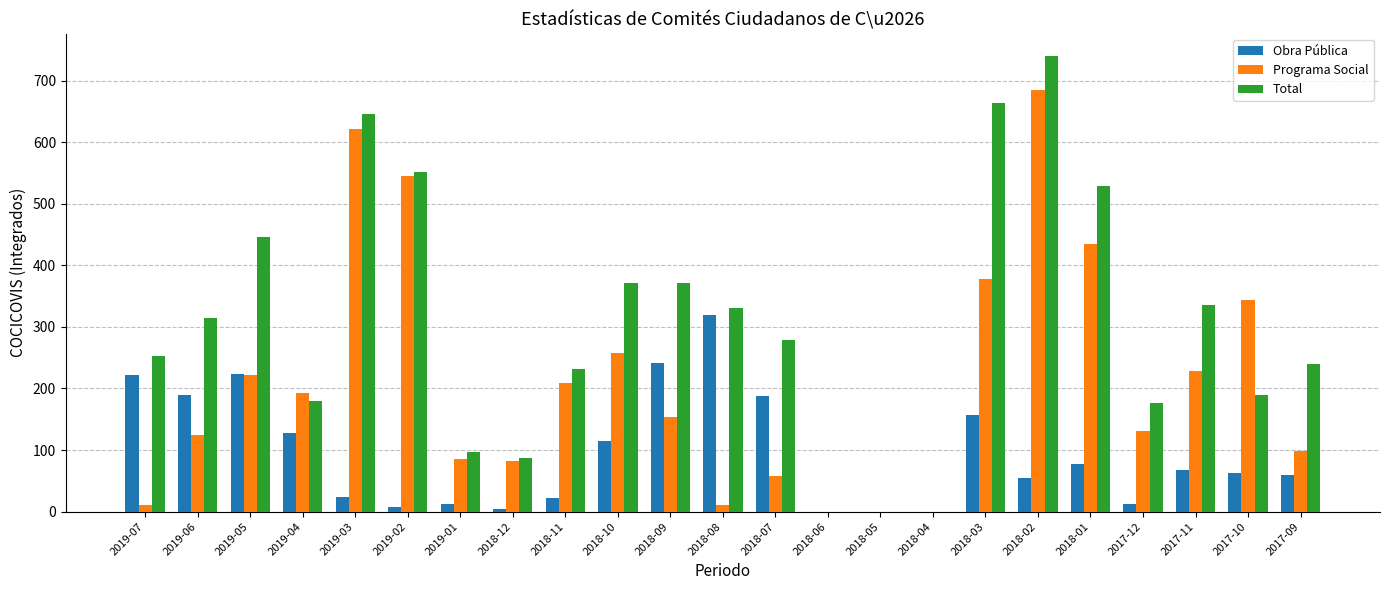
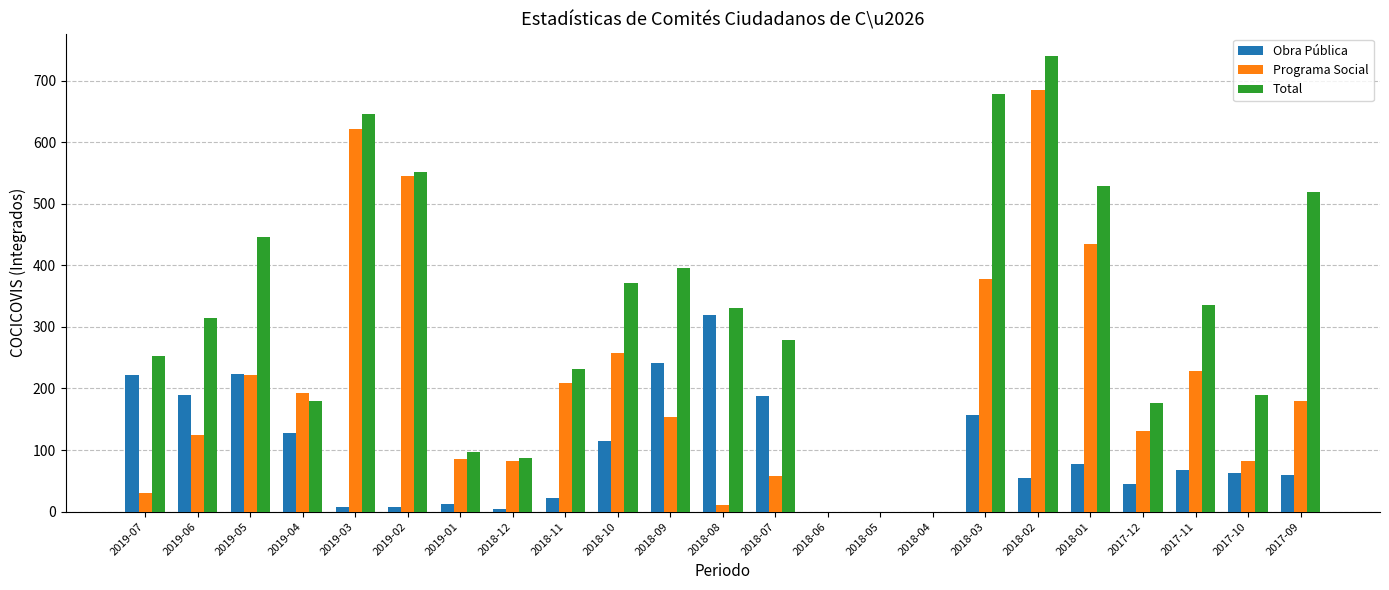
  {
    "Obra Pública": {
      "2019-07": 220,
      "2019-06": 190,
      "2019-05": 220,
      "2019-04": 130,
-     "2019-03": 20,
+     "2019-03": 10,
      "2019-02": 10,
      "2019-01": 10,
      "2018-11": 20,
      "2018-10": 110,
      "2018-09": 240,
      "2018-08": 320,
      "2018-07": 190,
      "2018-06": 0,
      "2018-05": 0,
      "2018-04": 0,
      "2018-03": 160,
      "2018-02": 60,
      "2018-01": 80,
-     "2017-12": 10,
+     "2017-12": 50,
      "2017-11": 70,
      "2017-10": 60,
      "2017-09": 60
    },
    "Programa Social": {
-     "2019-07": 10,
+     "2019-07": 30,
      "2019-06": 130,
      "2019-05": 220,
      "2019-04": 190,
      "2019-03": 620,
      "2019-02": 550,
      "2019-01": 90,
      "2018-12": 80,
      "2018-11": 210,
      "2018-10": 260,
      "2018-09": 150,
      "2018-08": 10,
      "2018-07": 60,
      "2018-06": 0,
      "2018-05": 0,
      "2018-04": 0,
      "2018-03": 380,
      "2018-02": 680,
      "2018-01": 440,
      "2017-12": 130,
      "2017-11": 230,
-     "2017-10": 340,
-     "2017-09": 100
+     "2017-10": 80,
+     "2017-09": 180
    },
    "Total": {
      "2019-07": 250,
      "2019-06": 320,
      "2019-05": 450,
      "2019-04": 180,
      "2019-03": 650,
      "2019-02": 550,
      "2019-01": 100,
      "2018-12": 90,
      "2018-11": 230,
      "2018-10": 370,
-     "2018-09": 370,
+     "2018-09": 400,
      "2018-08": 330,
      "2018-07": 280,
      "2018-06": 0,
      "2018-05": 0,
      "2018-04": 0,
-     "2018-03": 660,
+     "2018-03": 680,
      "2018-02": 740,
      "2018-01": 530,
      "2017-12": 180,
      "2017-11": 340,
      "2017-10": 190,
-     "2017-09": 240
+     "2017-09": 520
    }
  }
